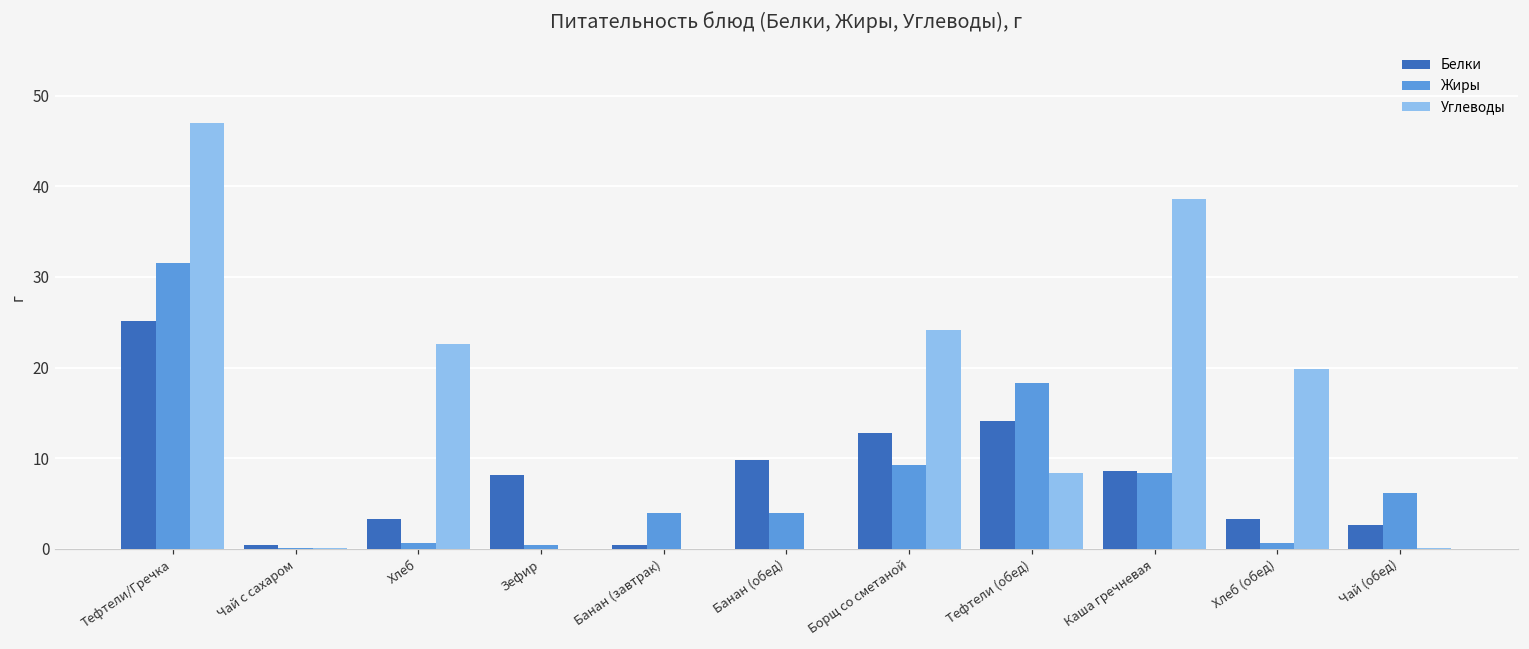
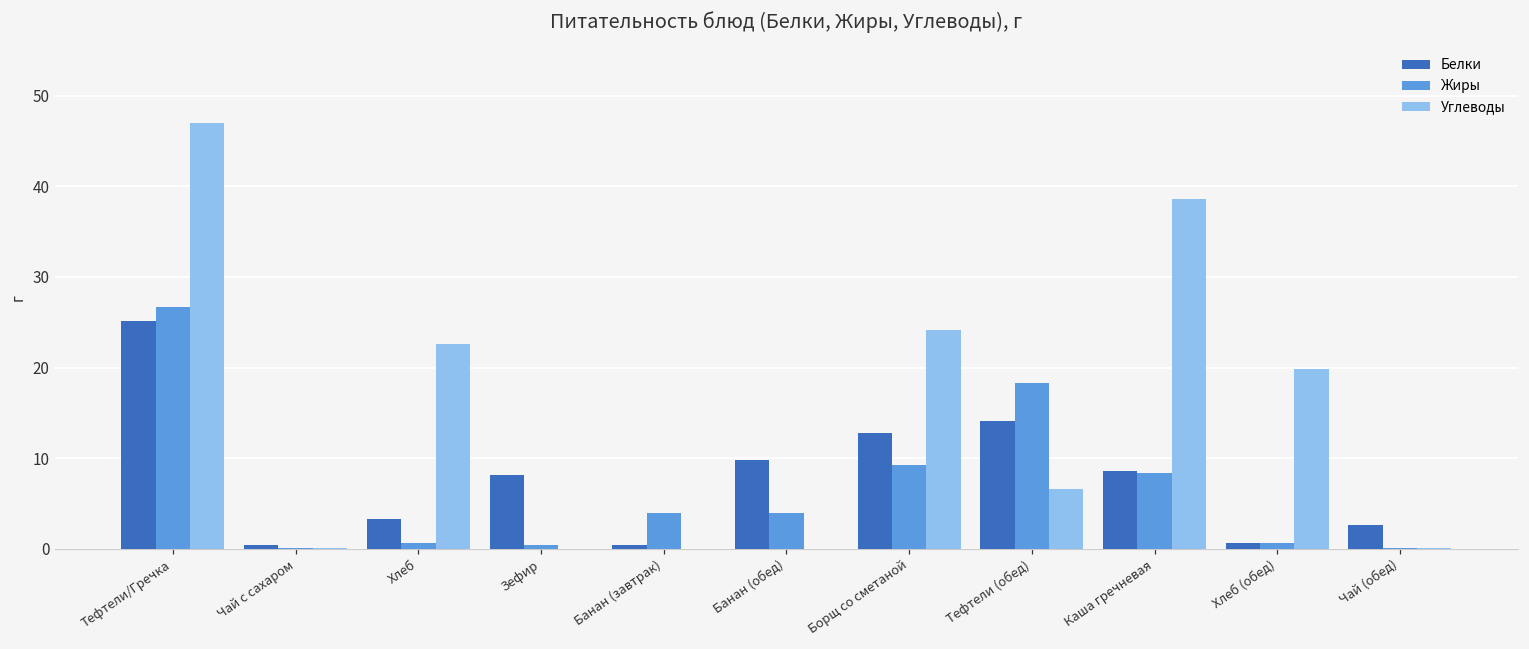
  {
    "Белки": {
      "Тефтели/Гречка": 25,
      "Чай с сахаром": 0,
      "Хлеб": 3,
      "Зефир": 8,
      "Банан (завтрак)": 0,
      "Банан (обед)": 10,
      "Борщ со сметаной": 13,
      "Тефтели (обед)": 14,
      "Каша гречневая": 9,
-     "Хлеб (обед)": 3,
+     "Хлеб (обед)": 1,
      "Чай (обед)": 3
    },
    "Жиры": {
-     "Тефтели/Гречка": 31,
+     "Тефтели/Гречка": 27,
      "Хлеб": 1,
      "Зефир": 0,
      "Банан (завтрак)": 4,
      "Банан (обед)": 4,
      "Борщ со сметаной": 9,
      "Тефтели (обед)": 18,
      "Каша гречневая": 8,
      "Хлеб (обед)": 1,
-     "Чай (обед)": 6
+     "Чай (обед)": 0
    },
    "Углеводы": {
      "Тефтели/Гречка": 47,
      "Хлеб": 23,
      "Зефир": 0,
      "Банан (завтрак)": 0,
      "Банан (обед)": 0,
      "Борщ со сметаной": 24,
-     "Тефтели (обед)": 8,
+     "Тефтели (обед)": 7,
      "Каша гречневая": 39,
      "Хлеб (обед)": 20
    }
  }
